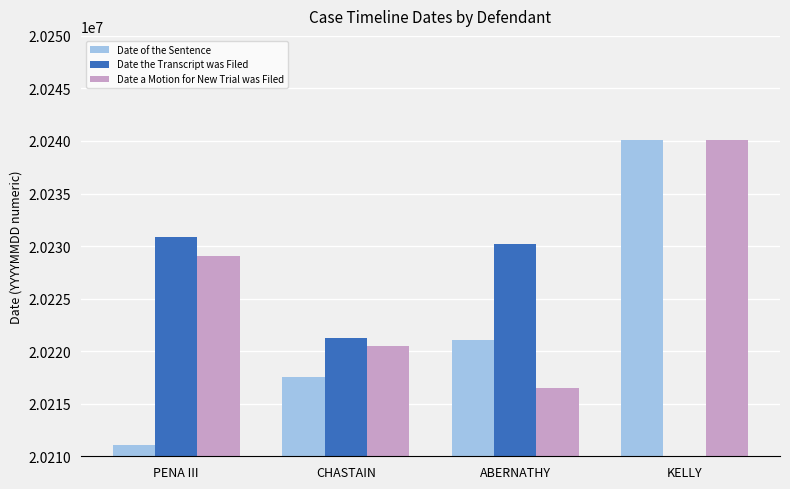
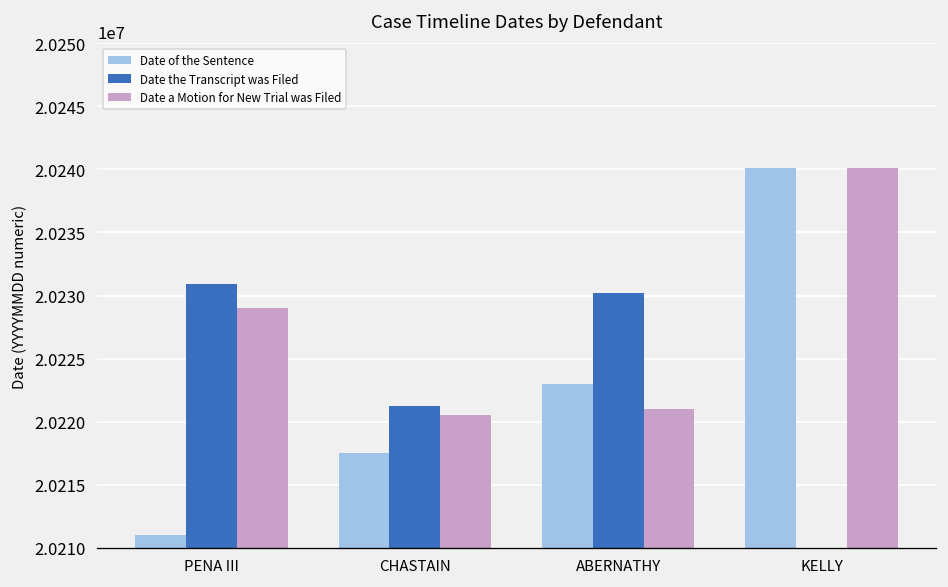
  {
    "Date of the Sentence": {
      "PENA III": 20211000,
      "CHASTAIN": 20217500,
-     "ABERNATHY": 20221100,
+     "ABERNATHY": 20223000,
      "KELLY": 20240100
    },
    "Date the Transcript was Filed": {
      "PENA III": 20230900,
      "CHASTAIN": 20221200,
      "ABERNATHY": 20230200
    },
    "Date a Motion for New Trial was Filed": {
      "PENA III": 20229000,
      "CHASTAIN": 20220500,
-     "ABERNATHY": 20216500,
+     "ABERNATHY": 20221000,
      "KELLY": 20240100
    }
  }
